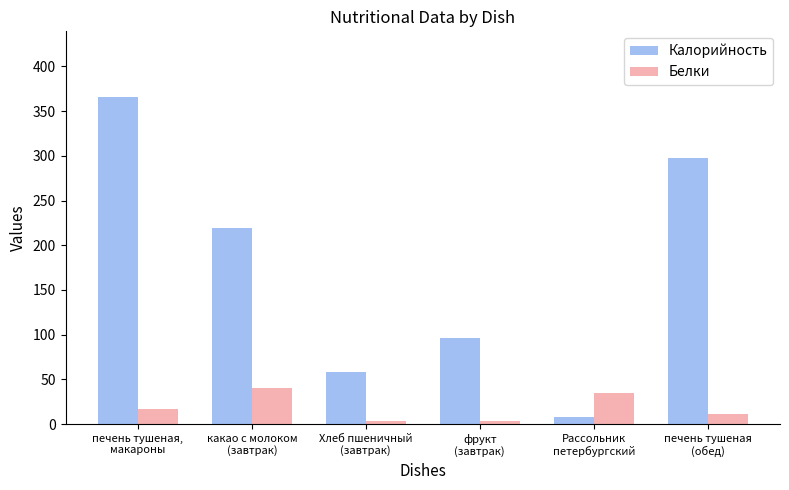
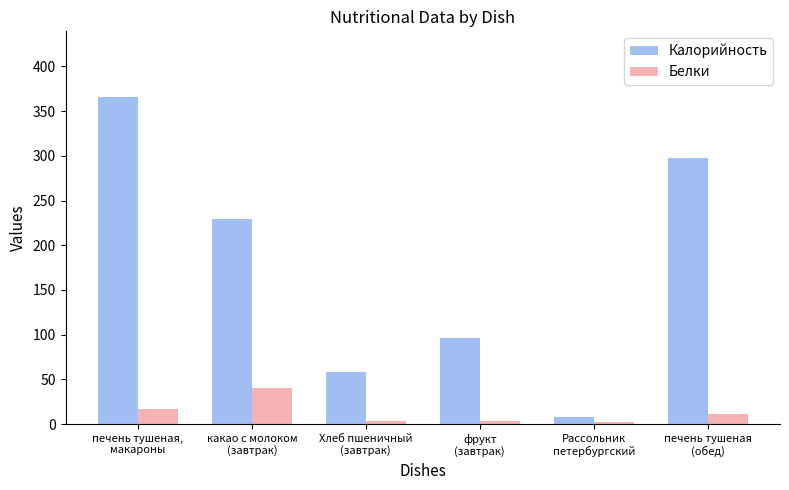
  {
    "Калорийность": {
      "печень тушеная, макароны": 370,
-     "какао с молоком (завтрак)": 220,
+     "какао с молоком (завтрак)": 230,
      "Хлеб пшеничный (завтрак)": 60,
      "фрукт (завтрак)": 100,
      "Рассольник петербургский": 10,
      "печень тушеная (обед)": 300
    },
    "Белки": {
      "печень тушеная, макароны": 20,
      "какао с молоком (завтрак)": 40,
      "Хлеб пшеничный (завтрак)": 0,
      "фрукт (завтрак)": 0,
-     "Рассольник петербургский": 40,
+     "Рассольник петербургский": 0,
      "печень тушеная (обед)": 10
    }
  }
